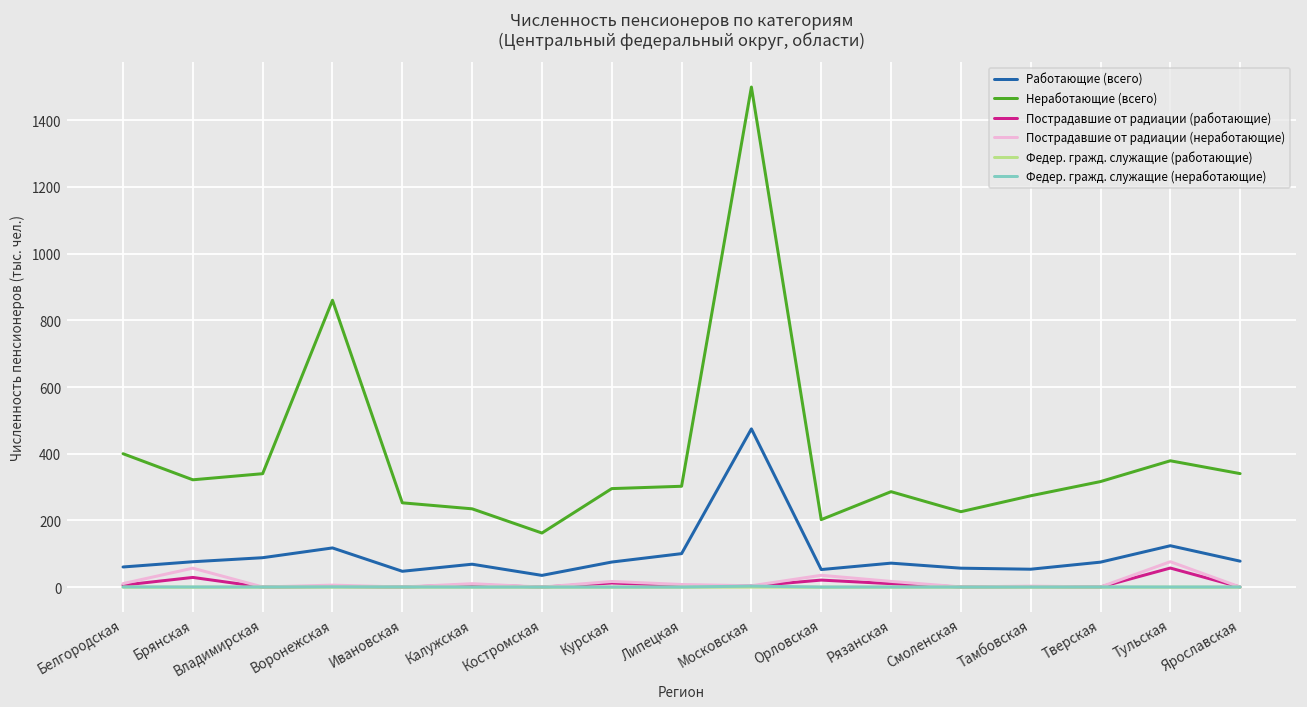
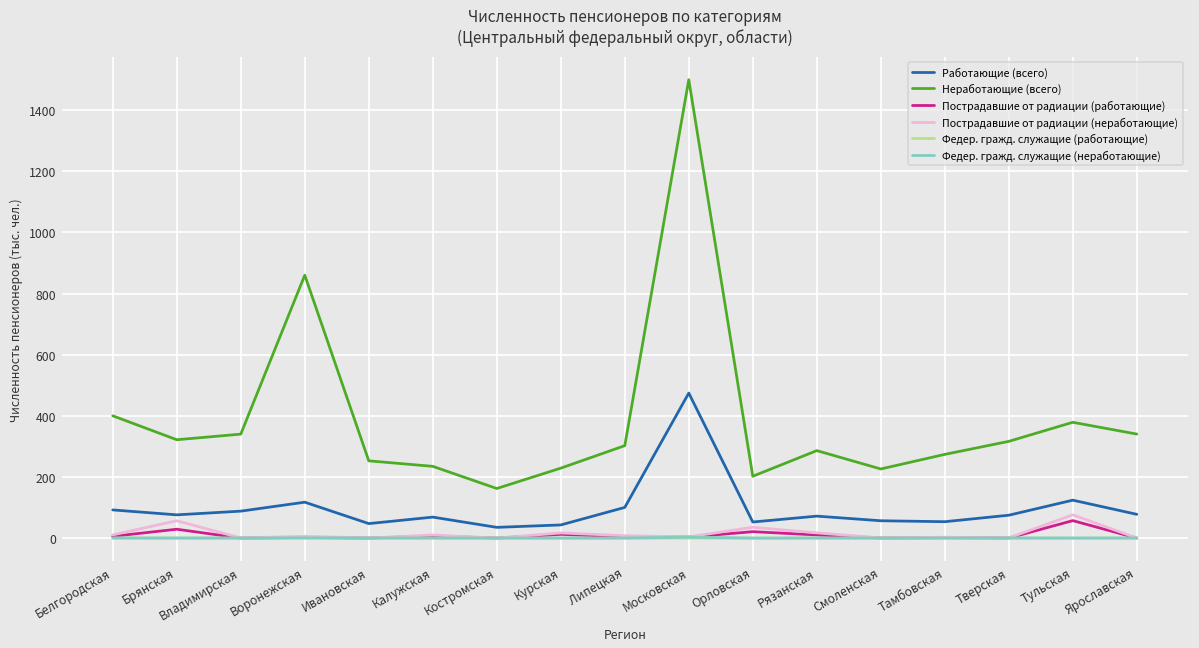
  {
    "Работающие (всего)": {
-     "Белгородская": 60,
+     "Белгородская": 90,
      "Брянская": 80,
      "Владимирская": 90,
      "Воронежская": 120,
      "Ивановская": 50,
      "Калужская": 70,
      "Костромская": 40,
-     "Курская": 80,
+     "Курская": 40,
      "Липецкая": 100,
      "Московская": 470,
      "Орловская": 50,
      "Рязанская": 70,
      "Смоленская": 60,
      "Тамбовская": 50,
      "Тверская": 80,
      "Тульская": 120,
      "Ярославская": 80
    },
    "Неработающие (всего)": {
      "Белгородская": 400,
      "Брянская": 320,
      "Владимирская": 340,
      "Воронежская": 860,
      "Ивановская": 250,
      "Калужская": 230,
      "Костромская": 160,
-     "Курская": 300,
+     "Курская": 230,
      "Липецкая": 300,
      "Московская": 1500,
      "Орловская": 200,
      "Рязанская": 290,
      "Смоленская": 230,
      "Тамбовская": 270,
      "Тверская": 320,
      "Тульская": 380,
      "Ярославская": 340
    },
    "Пострадавшие от радиации (работающие)": {
      "Брянская": 30,
      "Орловская": 20,
      "Тульская": 60
    },
    "Пострадавшие от радиации (неработающие)": {
      "Брянская": 60,
      "Орловская": 40,
      "Тульская": 80
    }
  }
